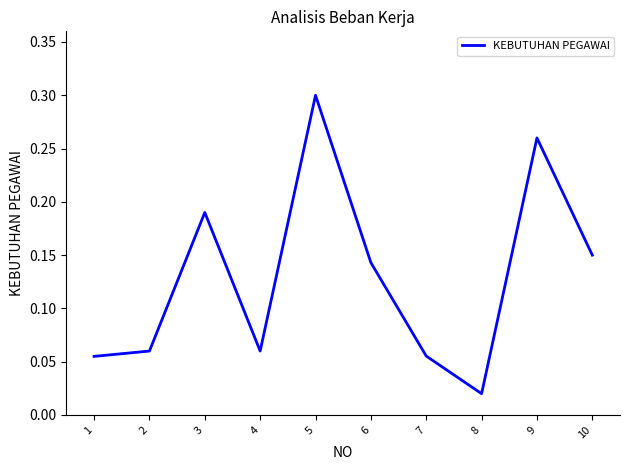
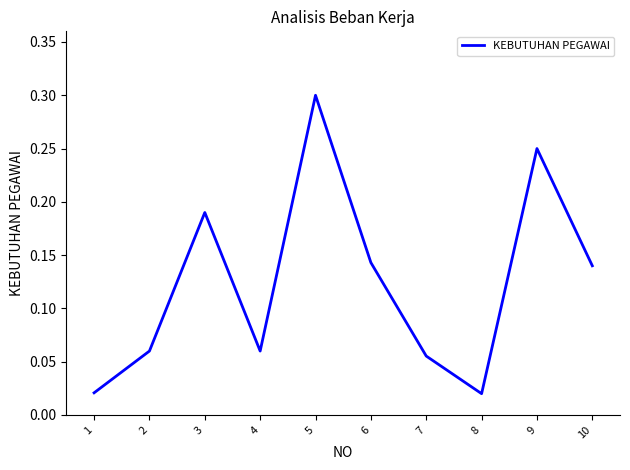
  {
-   "1": 0.055,
+   "1": 0.021,
    "2": 0.060,
    "3": 0.190,
    "4": 0.060,
    "5": 0.300,
    "6": 0.143,
    "7": 0.055,
    "8": 0.020,
-   "9": 0.26,
-   "10": 0.15
+   "9": 0.25,
+   "10": 0.14
  }
